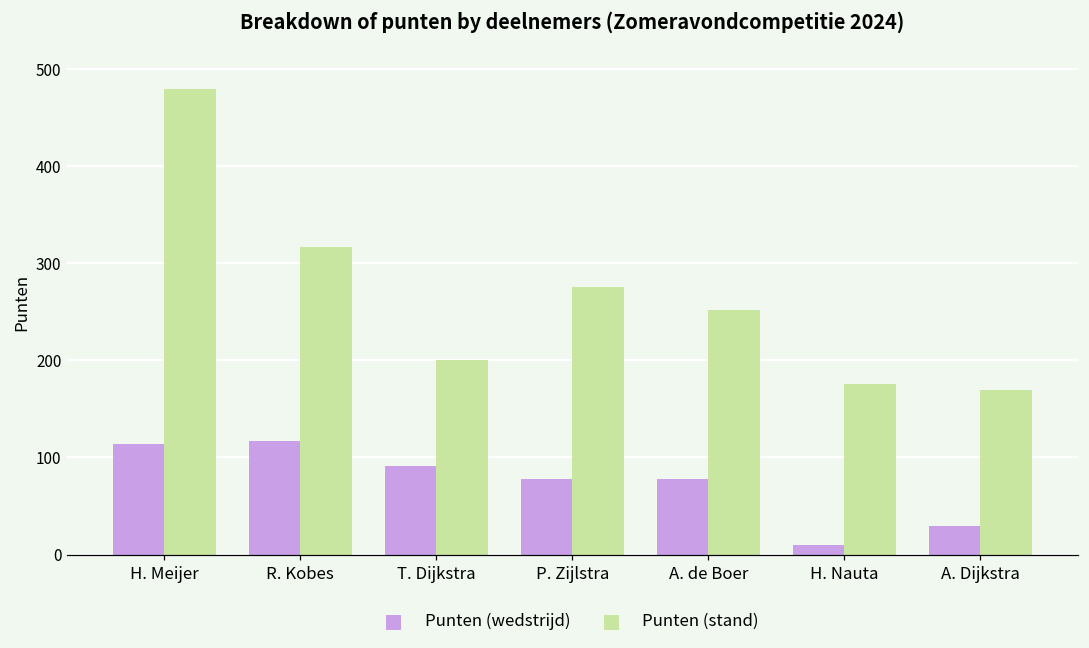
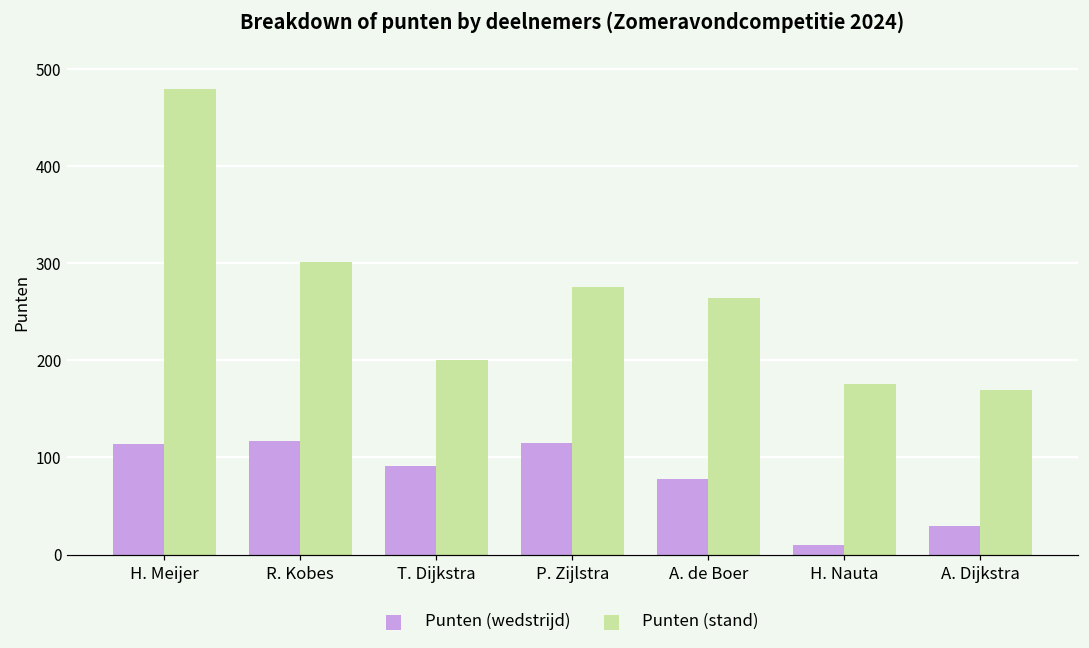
  {
    "Punten (wedstrijd)": {
      "H. Meijer": 110,
      "R. Kobes": 120,
      "T. Dijkstra": 90,
-     "P. Zijlstra": 80,
+     "P. Zijlstra": 120,
      "A. de Boer": 80,
      "H. Nauta": 10,
      "A. Dijkstra": 30
    },
    "Punten (stand)": {
      "H. Meijer": 480,
-     "R. Kobes": 320,
+     "R. Kobes": 300,
      "T. Dijkstra": 200,
      "P. Zijlstra": 280,
-     "A. de Boer": 250,
+     "A. de Boer": 260,
      "H. Nauta": 180,
      "A. Dijkstra": 170
    }
  }
